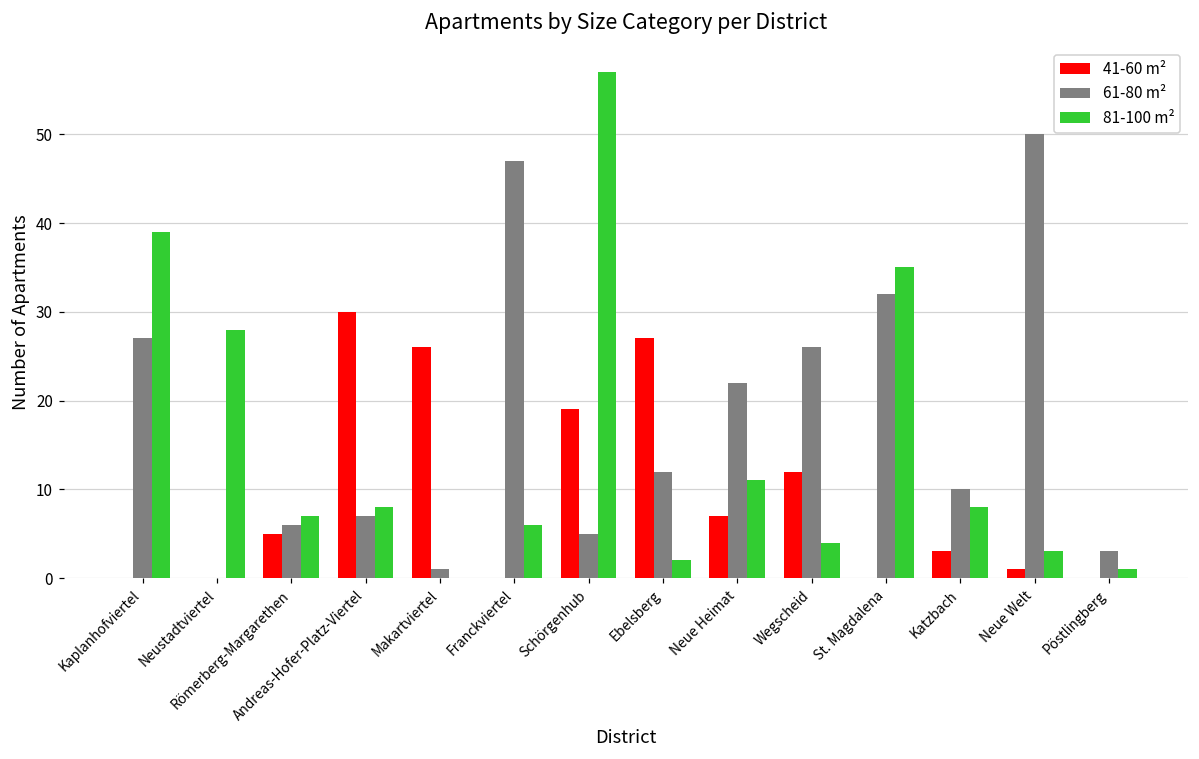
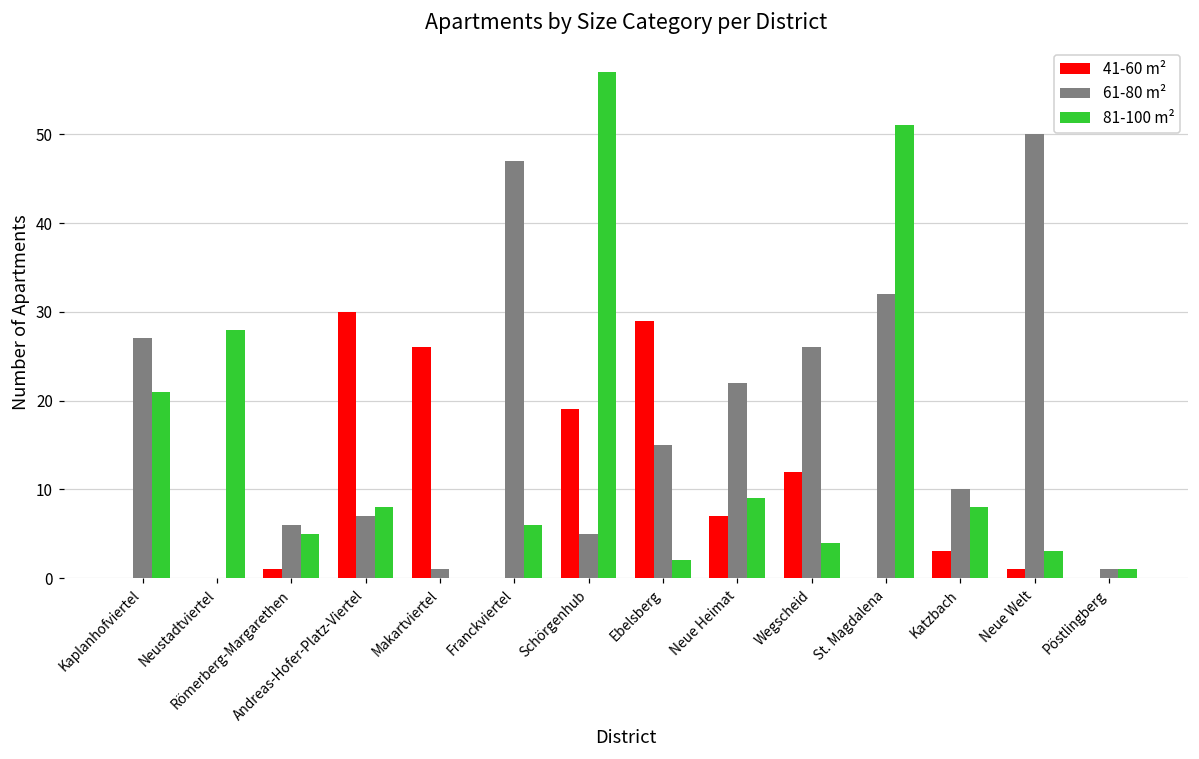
  {
    "41-60 m²": {
      "Kaplanhofviertel": 0,
      "Neustadtviertel": 0,
-     "Römerberg-Margarethen": 5,
+     "Römerberg-Margarethen": 1,
      "Andreas-Hofer-Platz-Viertel": 30,
      "Makartviertel": 26,
      "Franckviertel": 0,
      "Schörgenhub": 19,
-     "Ebelsberg": 27,
+     "Ebelsberg": 29,
      "Neue Heimat": 7,
      "Wegscheid": 12,
      "St. Magdalena": 0,
      "Katzbach": 3,
      "Neue Welt": 1,
      "Pöstlingberg": 0
    },
    "61-80 m²": {
      "Kaplanhofviertel": 27,
      "Neustadtviertel": 0,
      "Römerberg-Margarethen": 6,
      "Andreas-Hofer-Platz-Viertel": 7,
      "Makartviertel": 1,
      "Franckviertel": 47,
      "Schörgenhub": 5,
-     "Ebelsberg": 12,
+     "Ebelsberg": 15,
      "Neue Heimat": 22,
      "Wegscheid": 26,
      "St. Magdalena": 32,
      "Katzbach": 10,
      "Neue Welt": 50,
-     "Pöstlingberg": 3
+     "Pöstlingberg": 1
    },
    "81-100 m²": {
-     "Kaplanhofviertel": 39,
+     "Kaplanhofviertel": 21,
      "Neustadtviertel": 28,
-     "Römerberg-Margarethen": 7,
+     "Römerberg-Margarethen": 5,
      "Andreas-Hofer-Platz-Viertel": 8,
      "Makartviertel": 0,
      "Franckviertel": 6,
      "Schörgenhub": 57,
      "Ebelsberg": 2,
-     "Neue Heimat": 11,
+     "Neue Heimat": 9,
      "Wegscheid": 4,
-     "St. Magdalena": 35,
+     "St. Magdalena": 51,
      "Katzbach": 8,
      "Neue Welt": 3,
      "Pöstlingberg": 1
    }
  }
